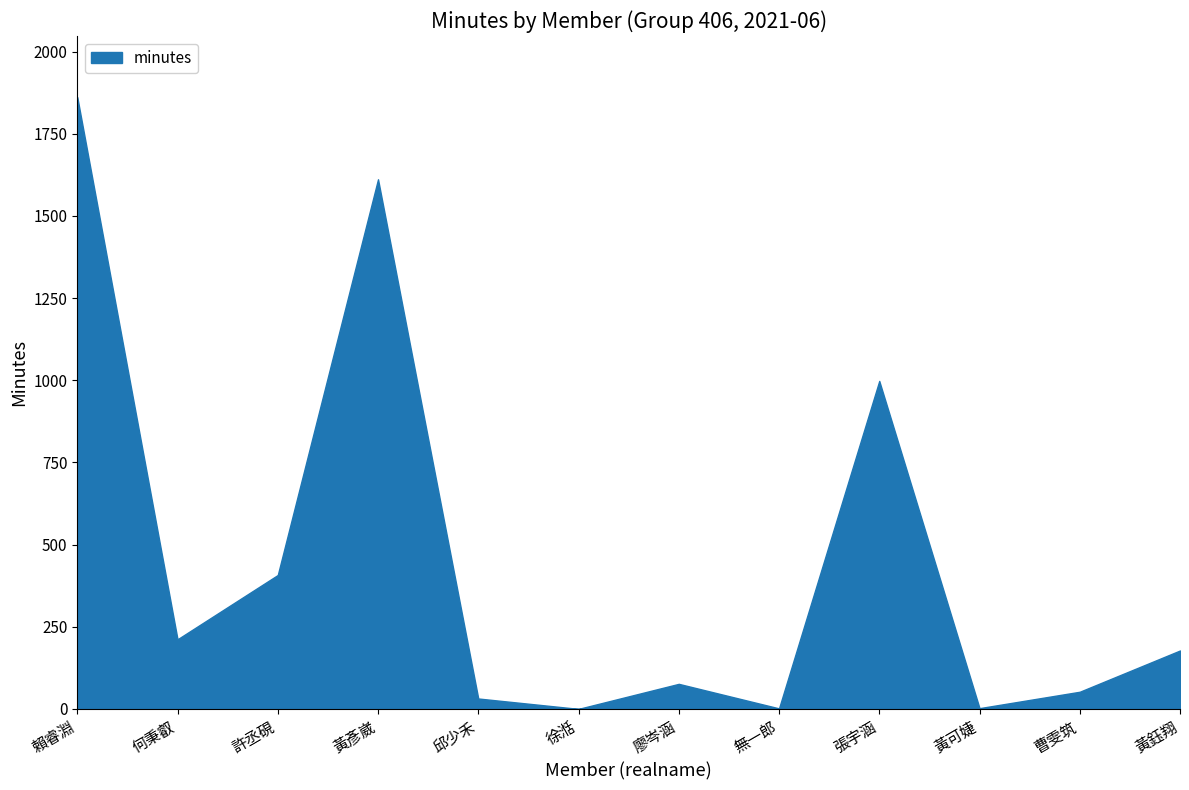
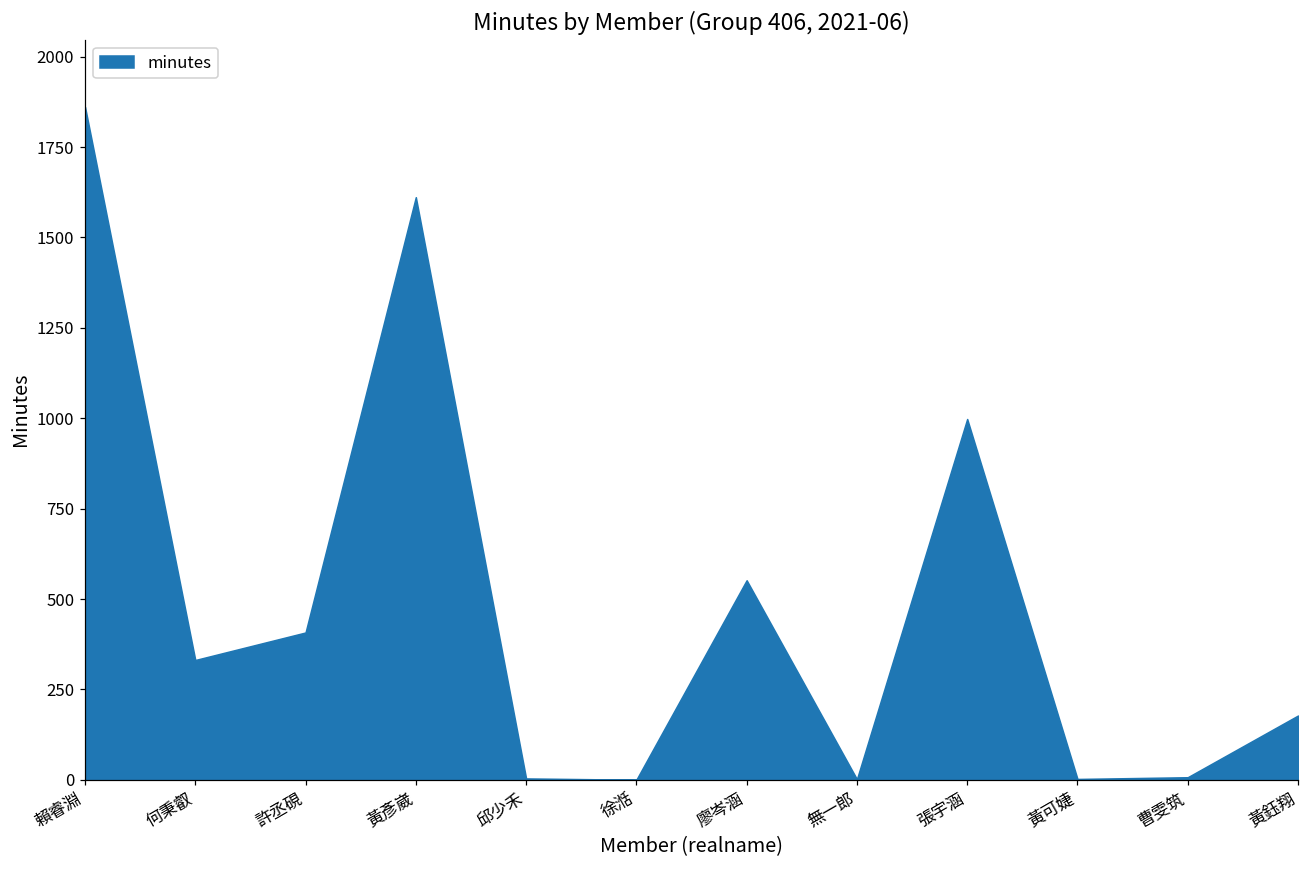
  {
    "賴睿淵": 1860,
-   "何秉叡": 210,
+   "何秉叡": 330,
    "許丞硯": 410,
    "黃彥崴": 1610,
-   "邱少禾": 30,
+   "邱少禾": 0,
    "徐湉": 0,
-   "廖岑涵": 80,
+   "廖岑涵": 550,
    "無一郎": 0,
    "張宇涵": 1000,
    "黃可婕": 0,
-   "曹雯筑": 50,
+   "曹雯筑": 10,
    "黃鈺翔": 180
  }
